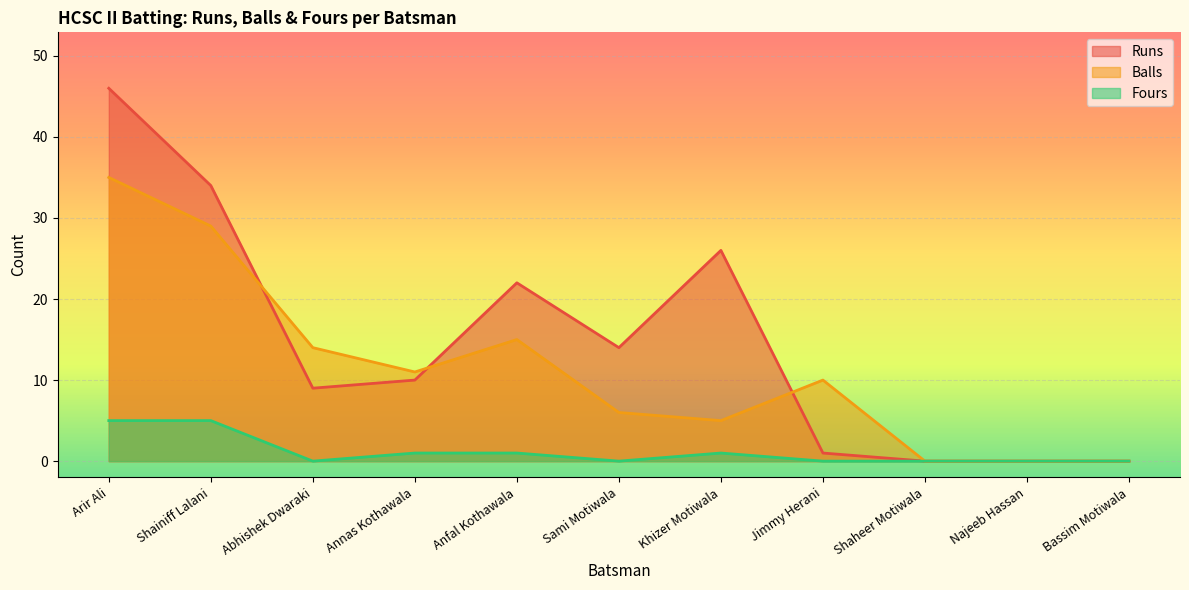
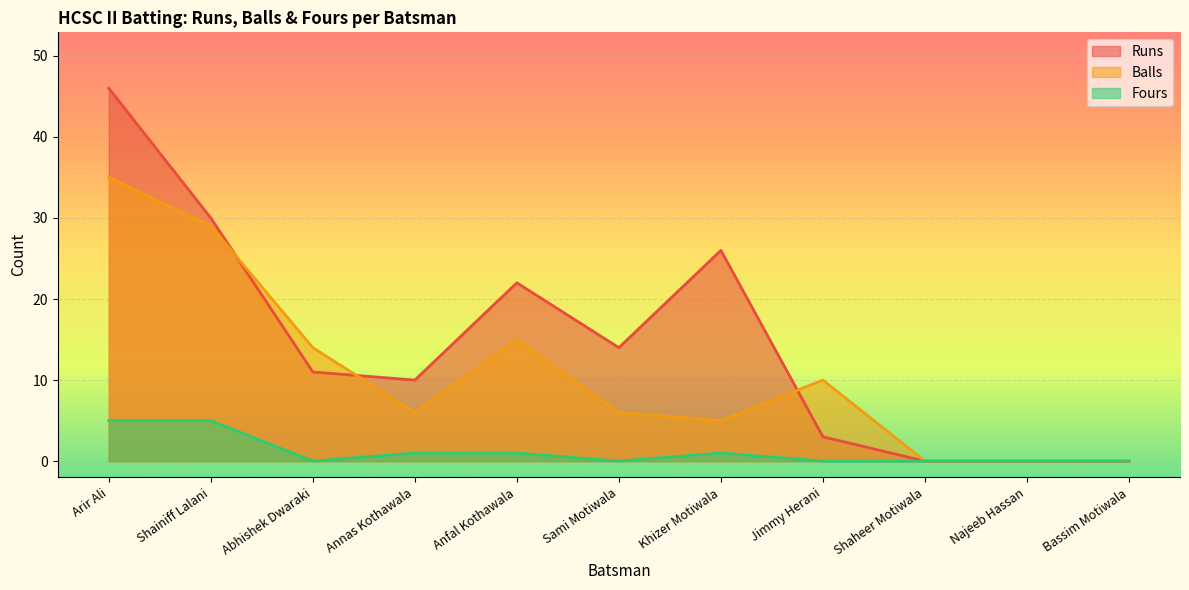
  {
    "Runs": {
      "Arir Ali": 46,
-     "Shainiff Lalani": 34,
-     "Abhishek Dwaraki": 9,
+     "Shainiff Lalani": 30,
+     "Abhishek Dwaraki": 11,
      "Annas Kothawala": 10,
      "Anfal Kothawala": 22,
      "Sami Motiwala": 14,
      "Khizer Motiwala": 26,
-     "Jimmy Herani": 1
+     "Jimmy Herani": 3
    },
    "Balls": {
      "Arir Ali": 35,
      "Shainiff Lalani": 29,
      "Abhishek Dwaraki": 14,
-     "Annas Kothawala": 11,
+     "Annas Kothawala": 6,
      "Anfal Kothawala": 15,
      "Sami Motiwala": 6,
      "Khizer Motiwala": 5,
      "Jimmy Herani": 10
    },
    "Fours": {
      "Arir Ali": 5,
      "Shainiff Lalani": 5,
      "Abhishek Dwaraki": 0,
      "Annas Kothawala": 1,
      "Anfal Kothawala": 1,
      "Sami Motiwala": 0,
      "Khizer Motiwala": 1,
      "Jimmy Herani": 0
    }
  }
